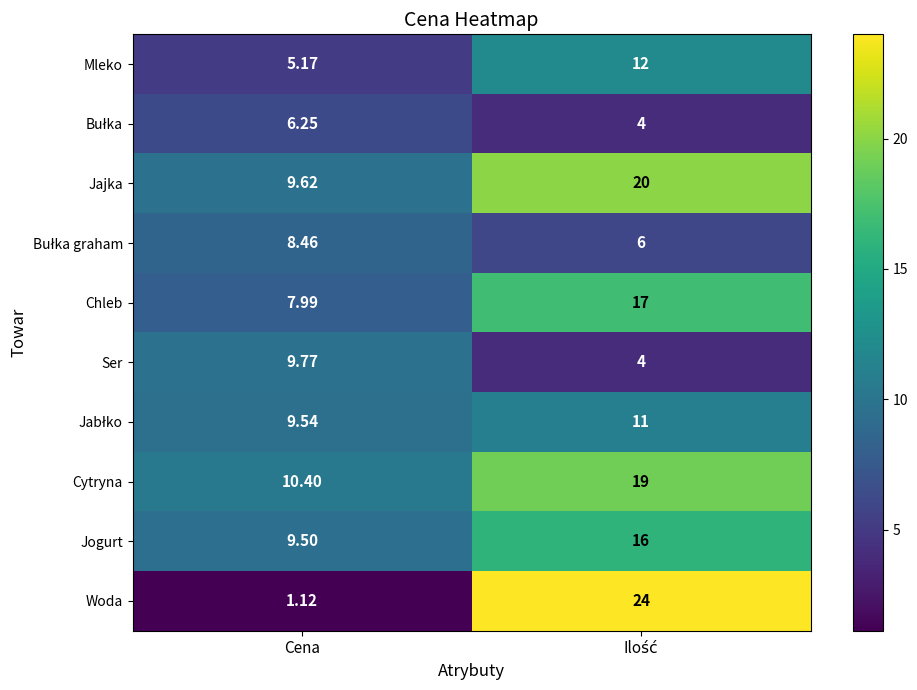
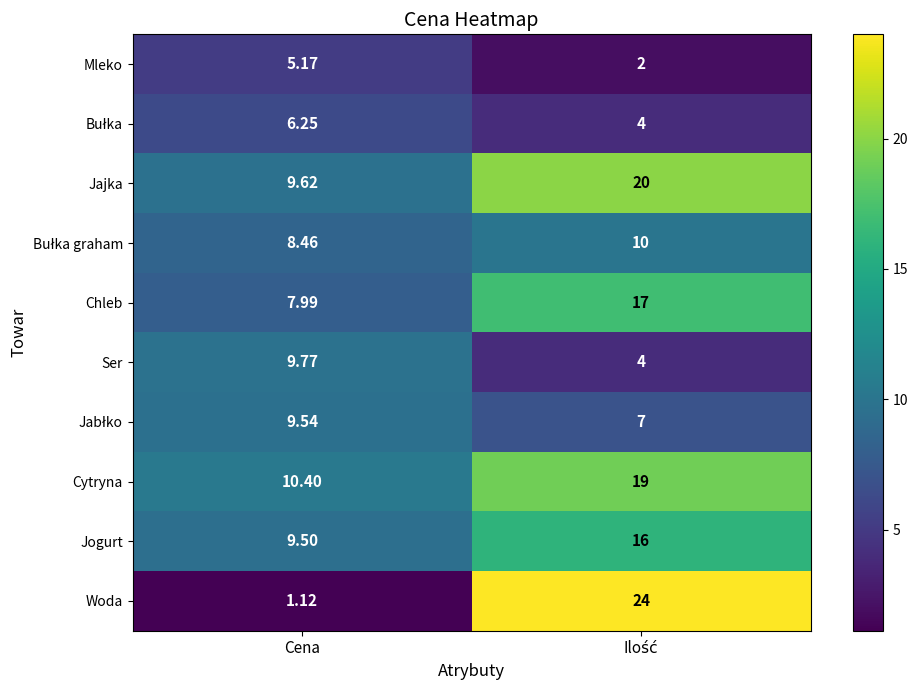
  {
    "Mleko": {
      "Cena": 5.17,
-     "Ilość": 12
+     "Ilość": 2
    },
    "Bułka": {
      "Cena": 6.25,
      "Ilość": 4
    },
    "Jajka": {
      "Cena": 9.62,
      "Ilość": 20
    },
    "Bułka graham": {
      "Cena": 8.46,
-     "Ilość": 6
+     "Ilość": 10
    },
    "Chleb": {
      "Cena": 7.99,
      "Ilość": 17
    },
    "Ser": {
      "Cena": 9.77,
      "Ilość": 4
    },
    "Jabłko": {
      "Cena": 9.54,
-     "Ilość": 11
+     "Ilość": 7
    },
    "Cytryna": {
      "Cena": 10.40,
      "Ilość": 19
    },
    "Jogurt": {
      "Cena": 9.50,
      "Ilość": 16
    },
    "Woda": {
      "Cena": 1.12,
      "Ilość": 24
    }
  }
